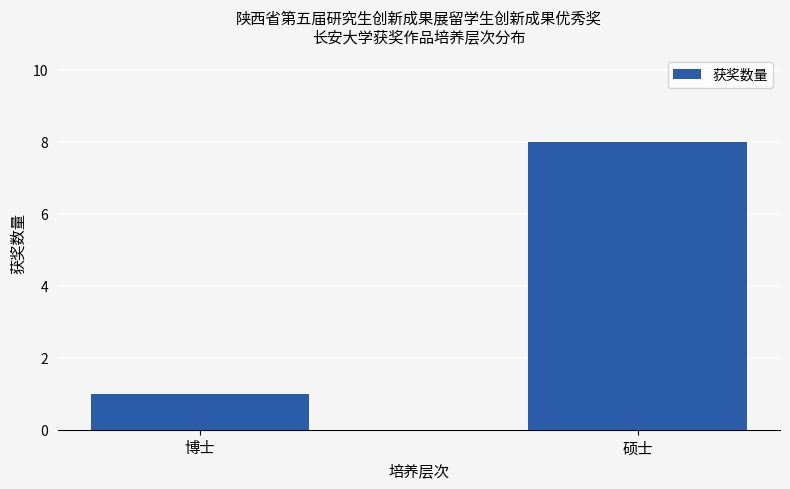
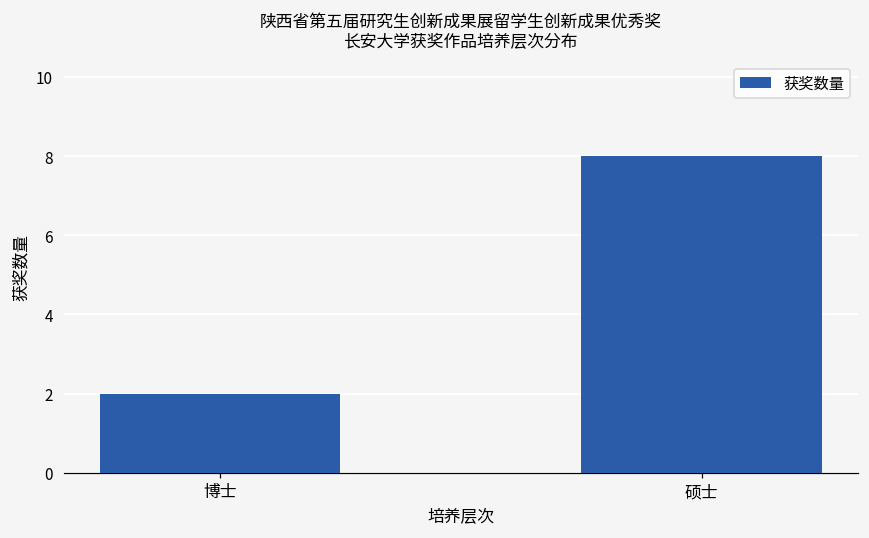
  {
-   "博士": 1,
+   "博士": 2,
    "硕士": 8
  }
